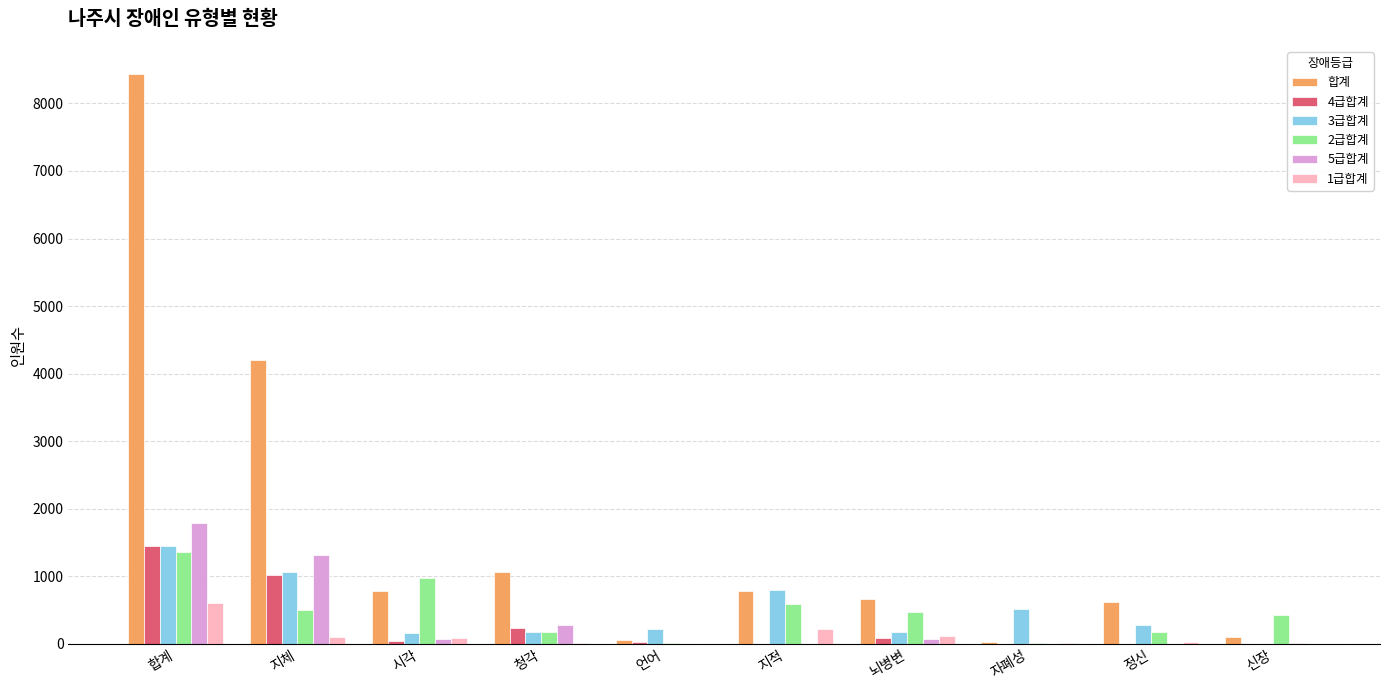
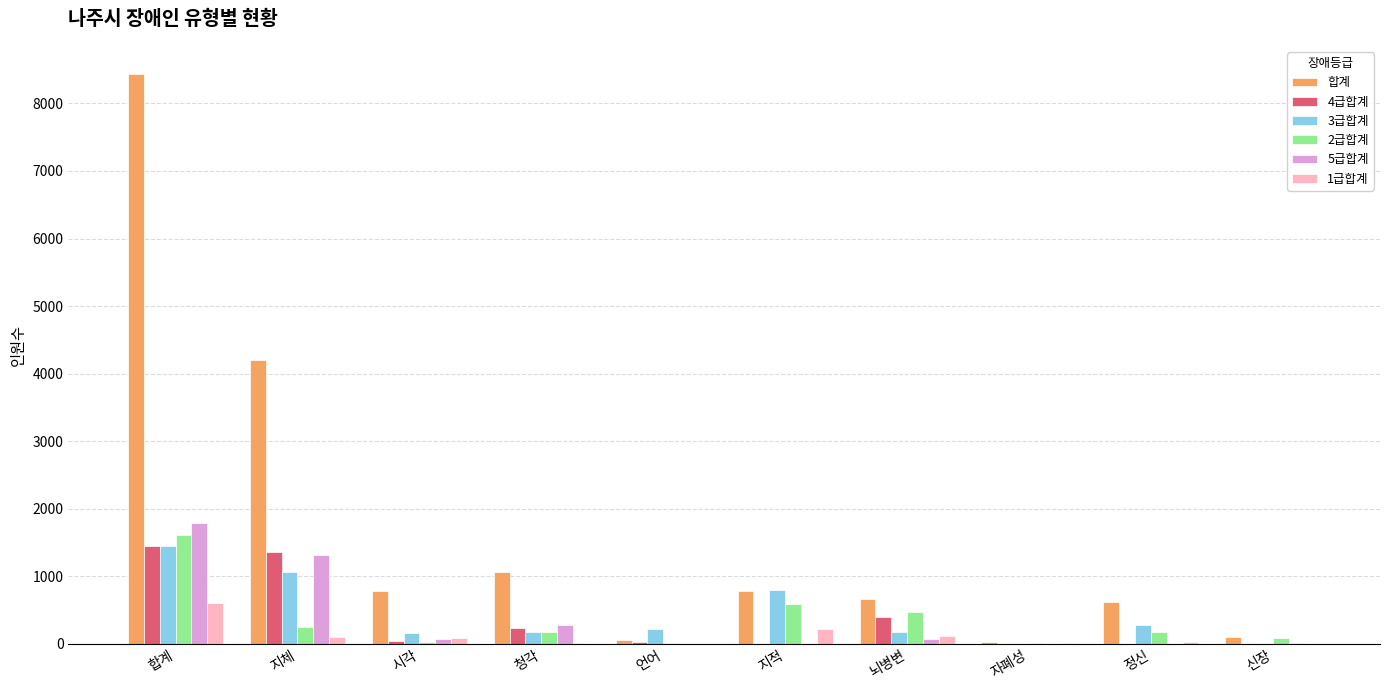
  {
    "합계": {
      "합계": 8400,
      "지체": 4200,
      "시각": 800,
      "청각": 1100,
      "언어": 100,
      "지적": 800,
      "뇌병변": 700,
      "정신": 600,
      "신장": 100
    },
    "4급합계": {
      "합계": 1500,
-     "지체": 1000,
+     "지체": 1400,
      "시각": 0,
      "청각": 200,
      "지적": 0,
-     "뇌병변": 100,
+     "뇌병변": 400,
      "자폐성": 0,
      "정신": 0,
      "신장": 0
    },
    "3급합계": {
      "합계": 1400,
      "지체": 1100,
      "시각": 200,
      "청각": 200,
      "언어": 200,
      "지적": 800,
      "뇌병변": 200,
-     "자폐성": 500,
+     "자폐성": 0,
      "정신": 300,
      "신장": 0
    },
    "2급합계": {
-     "합계": 1400,
-     "지체": 500,
-     "시각": 1000,
+     "합계": 1600,
+     "지체": 300,
+     "시각": 0,
      "청각": 200,
      "지적": 600,
      "뇌병변": 500,
      "정신": 200,
-     "신장": 400
+     "신장": 100
    }
  }
